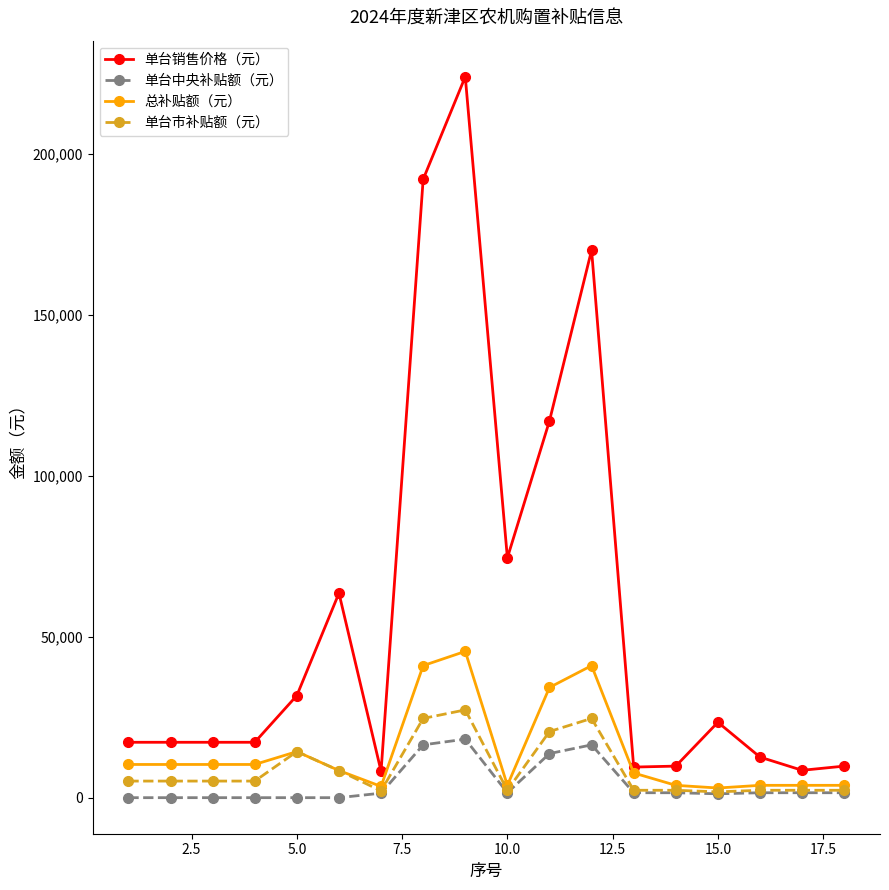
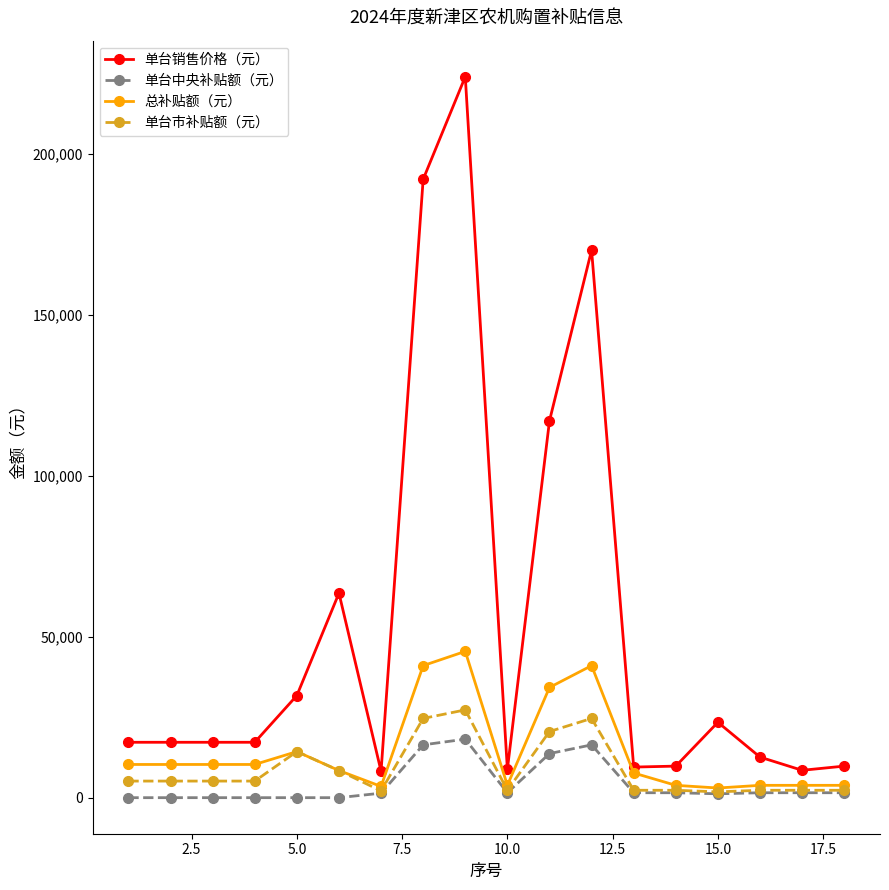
  {
    "单台销售价格（元）": {
      "5.0": "32,000",
-     "10.0": "74,000",
+     "10.0": "9,000",
      "15.0": "23,000"
    },
    "单台中央补贴额（元）": {
      "5.0": "0"
    }
  }
